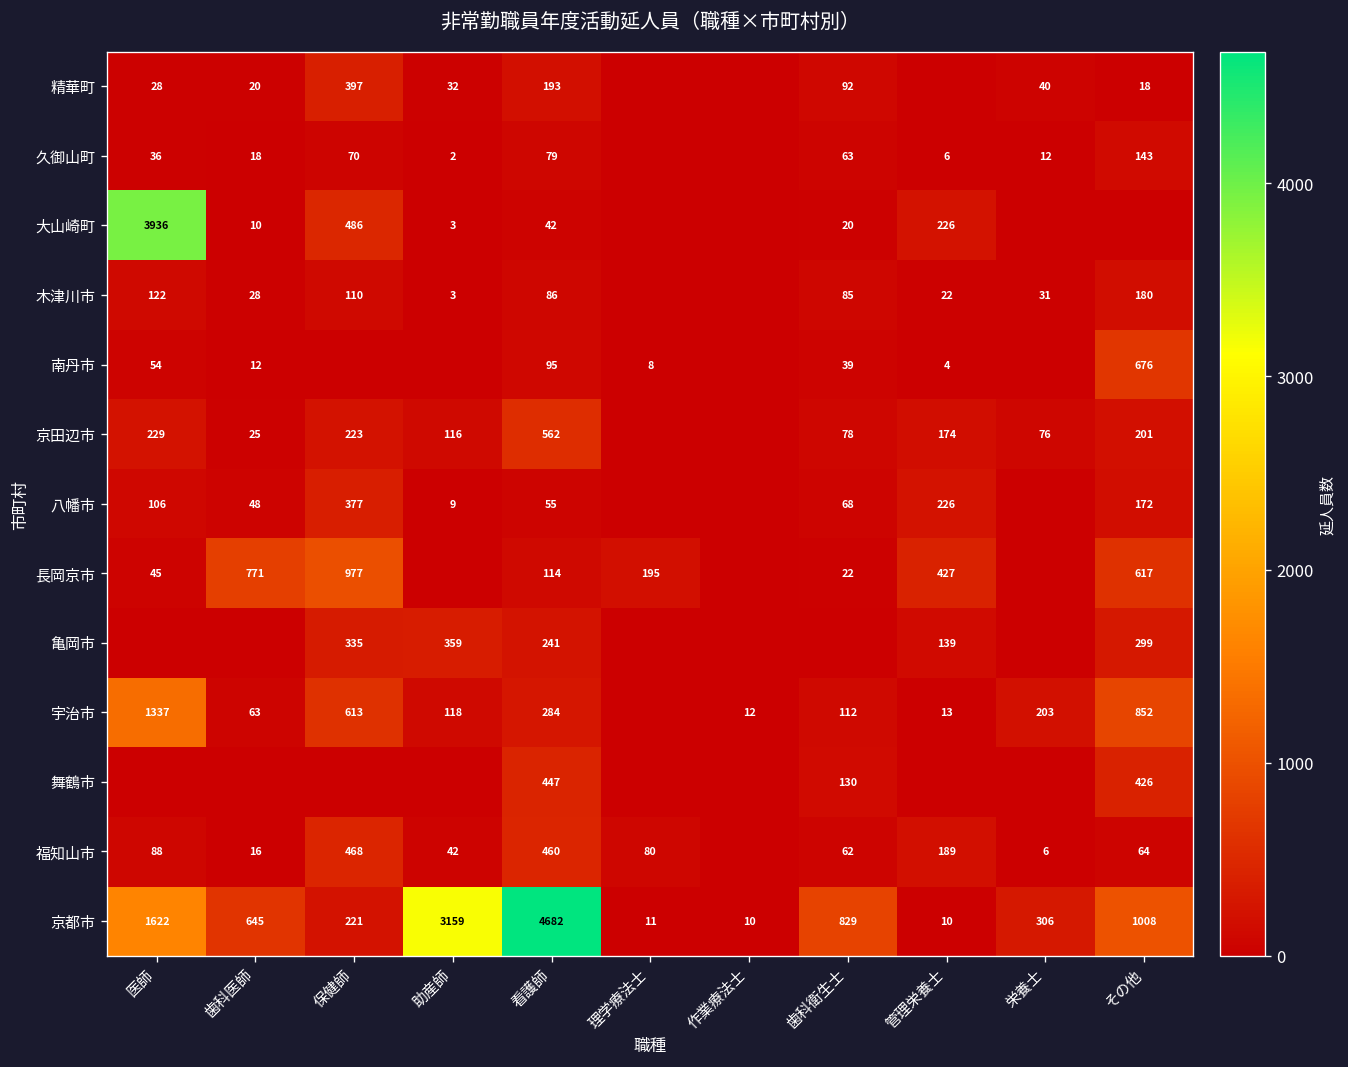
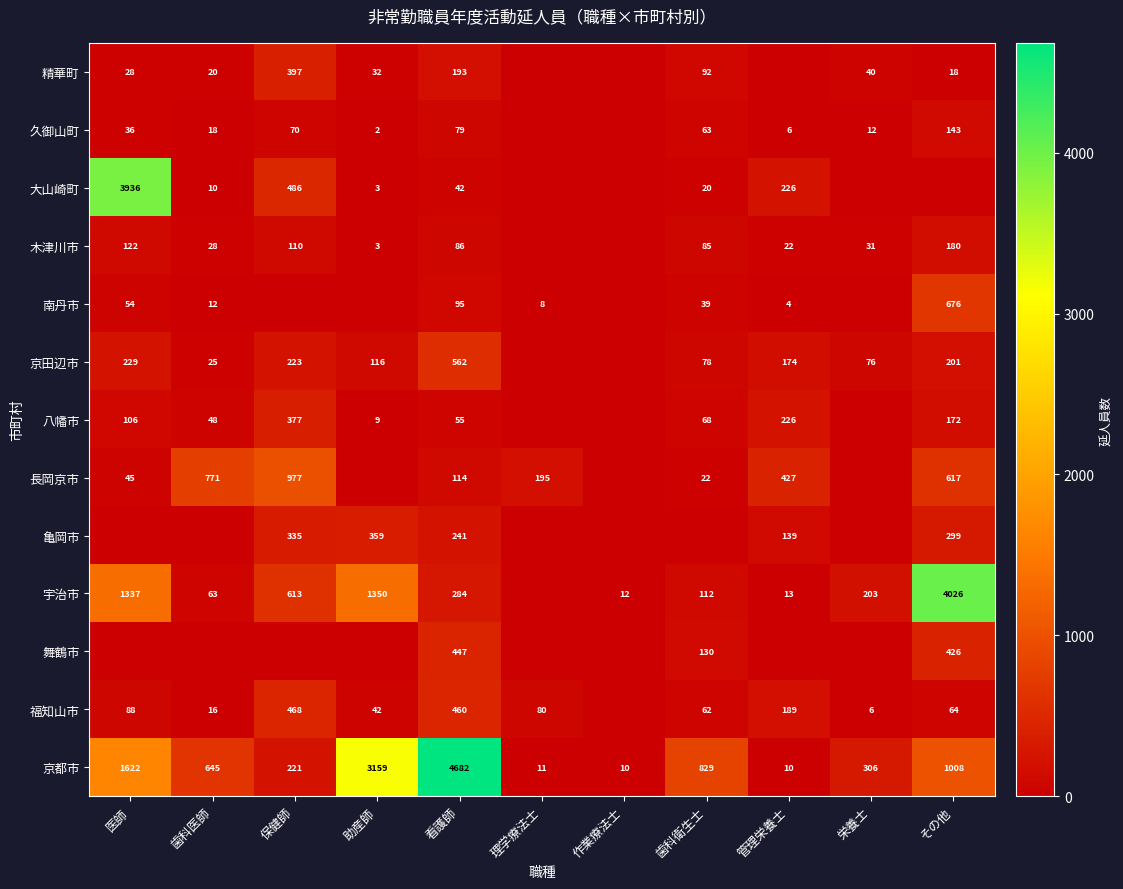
  {
    "精華町": {
      "医師": 28,
      "歯科医師": 20,
      "保健師": 397,
      "助産師": 32,
      "看護師": 193,
      "歯科衛生士": 92,
      "栄養士": 40,
      "その他": 18
    },
    "久御山町": {
      "医師": 36,
      "歯科医師": 18,
      "保健師": 70,
      "助産師": 2,
      "看護師": 79,
      "歯科衛生士": 63,
      "管理栄養士": 6,
      "栄養士": 12,
      "その他": 143
    },
    "大山崎町": {
      "医師": 3936,
      "歯科医師": 10,
      "保健師": 486,
      "助産師": 3,
      "看護師": 42,
      "歯科衛生士": 20,
      "管理栄養士": 226
    },
    "木津川市": {
      "医師": 122,
      "歯科医師": 28,
      "保健師": 110,
      "助産師": 3,
      "看護師": 86,
      "歯科衛生士": 85,
      "管理栄養士": 22,
      "栄養士": 31,
      "その他": 180
    },
    "南丹市": {
      "医師": 54,
      "歯科医師": 12,
      "看護師": 95,
      "理学療法士": 8,
      "歯科衛生士": 39,
      "管理栄養士": 4,
      "その他": 676
    },
    "京田辺市": {
      "医師": 229,
      "歯科医師": 25,
      "保健師": 223,
      "助産師": 116,
      "看護師": 562,
      "歯科衛生士": 78,
      "管理栄養士": 174,
      "栄養士": 76,
      "その他": 201
    },
    "八幡市": {
      "医師": 106,
      "歯科医師": 48,
      "保健師": 377,
      "助産師": 9,
      "看護師": 55,
      "歯科衛生士": 68,
      "管理栄養士": 226,
      "その他": 172
    },
    "長岡京市": {
      "医師": 45,
      "歯科医師": 771,
      "保健師": 977,
      "看護師": 114,
      "理学療法士": 195,
      "歯科衛生士": 22,
      "管理栄養士": 427,
      "その他": 617
    },
    "亀岡市": {
      "保健師": 335,
      "助産師": 359,
      "看護師": 241,
      "管理栄養士": 139,
      "その他": 299
    },
    "宇治市": {
      "医師": 1337,
      "歯科医師": 63,
      "保健師": 613,
-     "助産師": 118,
+     "助産師": 1350,
      "看護師": 284,
      "作業療法士": 12,
      "歯科衛生士": 112,
      "管理栄養士": 13,
      "栄養士": 203,
-     "その他": 852
+     "その他": 4026
    },
    "舞鶴市": {
      "看護師": 447,
      "歯科衛生士": 130,
      "その他": 426
    },
    "福知山市": {
      "医師": 88,
      "歯科医師": 16,
      "保健師": 468,
      "助産師": 42,
      "看護師": 460,
      "理学療法士": 80,
      "歯科衛生士": 62,
      "管理栄養士": 189,
      "栄養士": 6,
      "その他": 64
    },
    "京都市": {
      "医師": 1622,
      "歯科医師": 645,
      "保健師": 221,
      "助産師": 3159,
      "看護師": 4682,
      "理学療法士": 11,
      "作業療法士": 10,
      "歯科衛生士": 829,
      "管理栄養士": 10,
      "栄養士": 306,
      "その他": 1008
    }
  }
